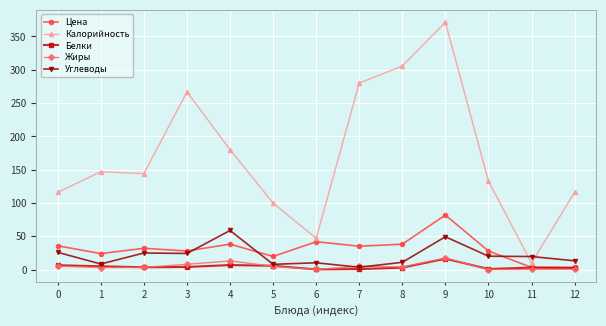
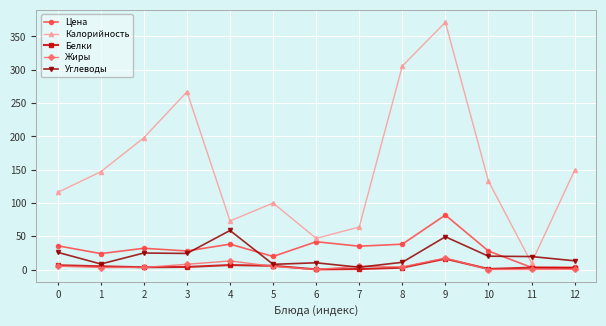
  {
    "Калорийность": {
      "0": 120,
      "1": 150,
-     "2": 140,
+     "2": 200,
      "3": 270,
-     "4": 180,
+     "4": 70,
      "5": 100,
      "6": 50,
-     "7": 280,
+     "7": 60,
      "8": 310,
      "9": 370,
      "10": 130,
      "11": 10,
-     "12": 120
+     "12": 150
    }
  }
